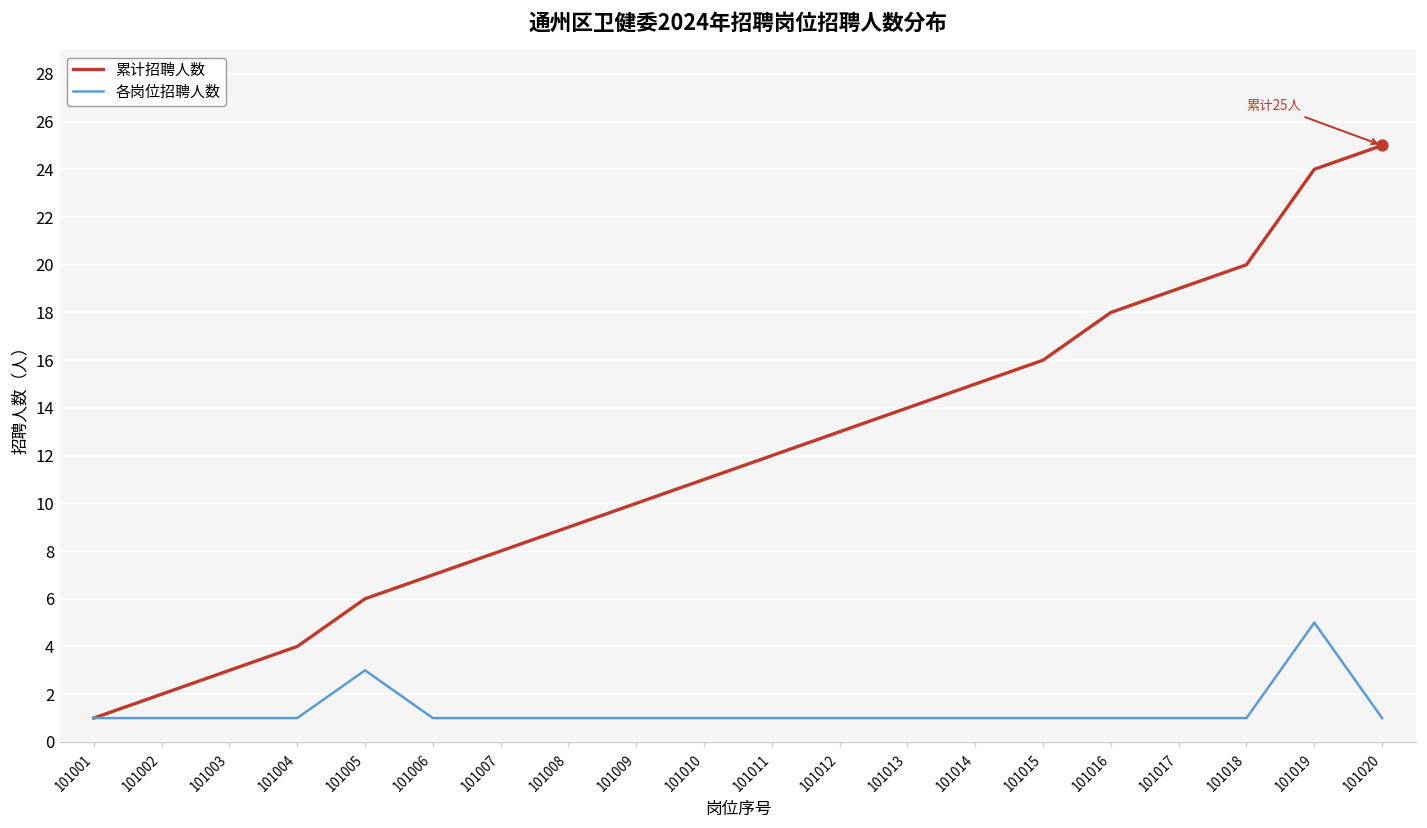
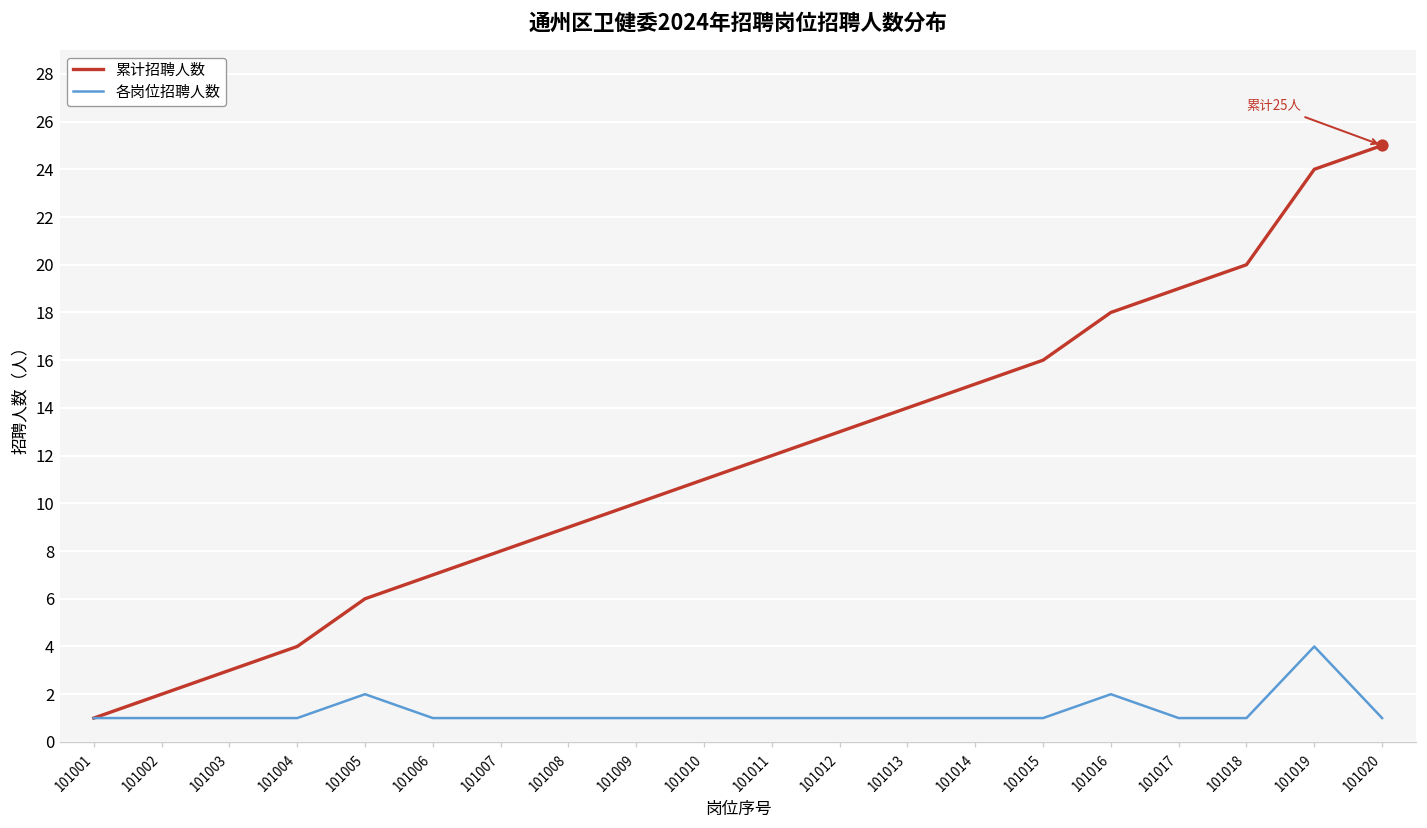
  {
    "各岗位招聘人数": {
      "101002": 1,
      "101003": 1,
      "101004": 1,
-     "101005": 3,
+     "101005": 2,
      "101006": 1,
      "101007": 1,
      "101008": 1,
      "101009": 1,
      "101010": 1,
      "101011": 1,
      "101012": 1,
      "101013": 1,
      "101014": 1,
      "101015": 1,
-     "101016": 1,
+     "101016": 2,
      "101017": 1,
      "101018": 1,
-     "101019": 5,
+     "101019": 4,
      "101020": 1
    }
  }
